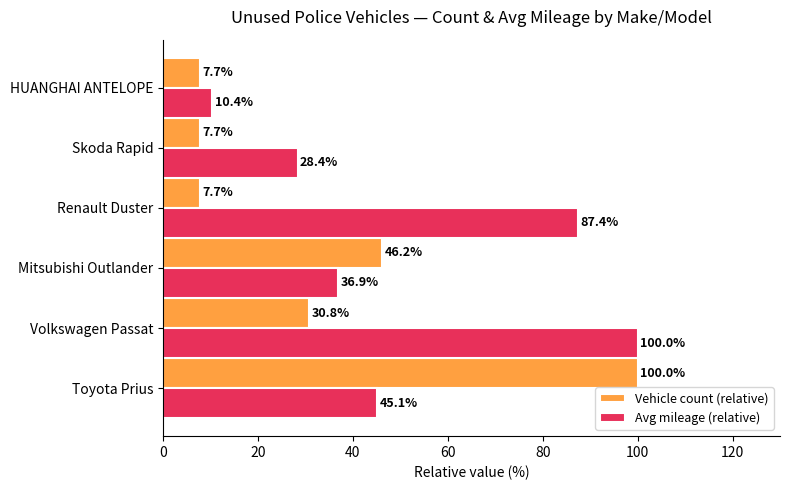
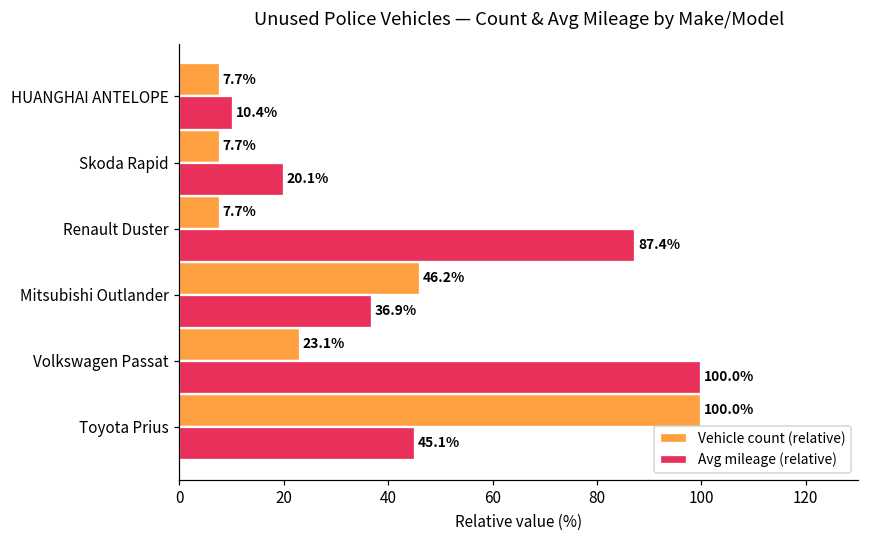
  {
    "Vehicle count (relative)": {
      "HUANGHAI ANTELOPE": "7.7%",
      "Skoda Rapid": "7.7%",
      "Renault Duster": "7.7%",
      "Mitsubishi Outlander": "46.2%",
-     "Volkswagen Passat": "30.8%",
+     "Volkswagen Passat": "23.1%",
      "Toyota Prius": "100.0%"
    },
    "Avg mileage (relative)": {
      "HUANGHAI ANTELOPE": "10.4%",
-     "Skoda Rapid": "28.4%",
+     "Skoda Rapid": "20.1%",
      "Renault Duster": "87.4%",
      "Mitsubishi Outlander": "36.9%",
      "Volkswagen Passat": "100.0%",
      "Toyota Prius": "45.1%"
    }
  }
